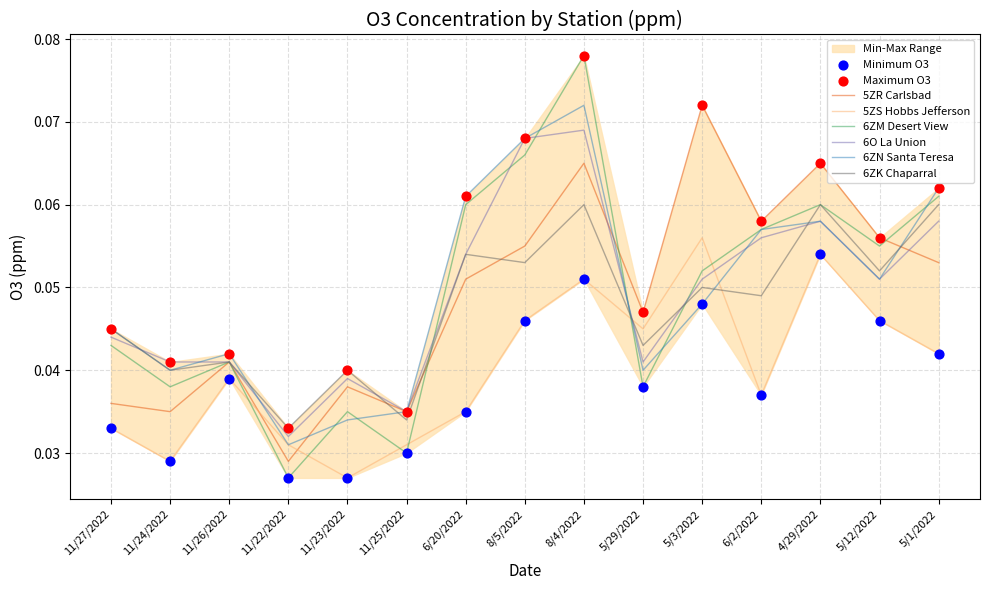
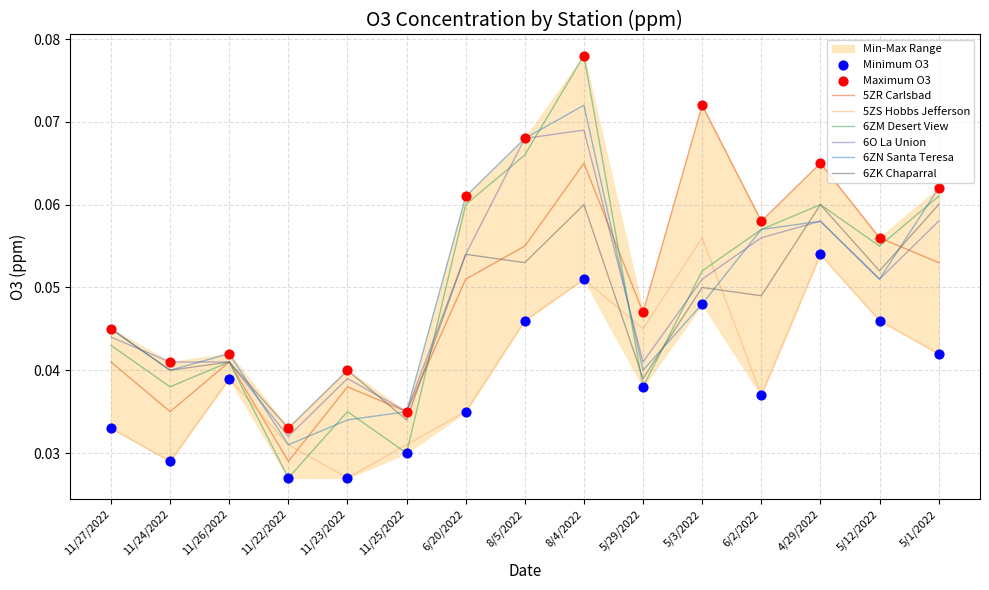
  {
    "5ZR Carlsbad": {
-     "11/27/2022": 0.036,
+     "11/27/2022": 0.041,
      "11/24/2022": 0.035,
      "11/22/2022": 0.029,
      "11/23/2022": 0.038,
      "6/20/2022": 0.051,
      "8/5/2022": 0.055,
      "8/4/2022": 0.065,
      "5/1/2022": 0.053
    },
    "5ZS Hobbs Jefferson": {
      "11/25/2022": 0.031,
      "5/29/2022": 0.045,
      "5/3/2022": 0.056
    },
    "6ZM Desert View": {
      "11/27/2022": 0.043,
      "11/24/2022": 0.038,
      "11/23/2022": 0.035,
      "6/20/2022": 0.060,
      "8/5/2022": 0.066,
      "5/3/2022": 0.052,
      "5/12/2022": 0.055,
      "5/1/2022": 0.061
    },
    "6ZK Chaparral": {
      "11/25/2022": 0.034,
      "8/5/2022": 0.053,
      "8/4/2022": 0.060,
-     "5/29/2022": 0.043,
+     "5/29/2022": 0.039,
      "5/3/2022": 0.050,
      "6/2/2022": 0.049,
      "5/12/2022": 0.052,
      "5/1/2022": 0.060
    }
  }
